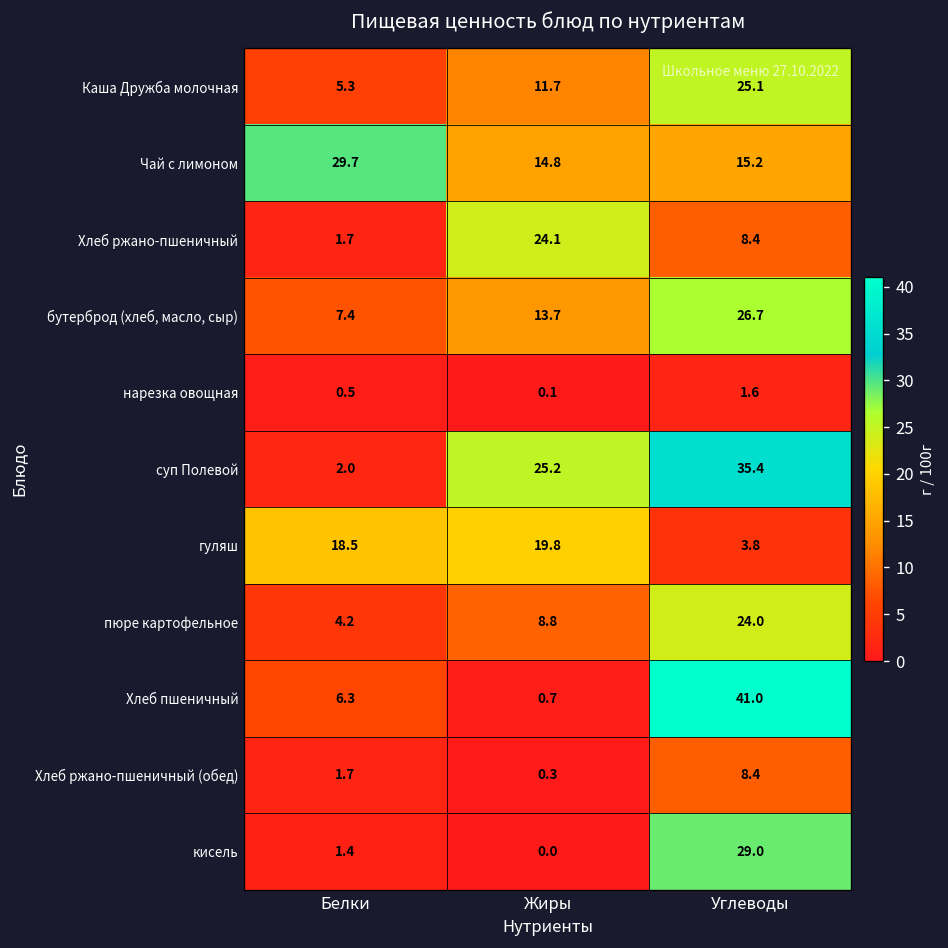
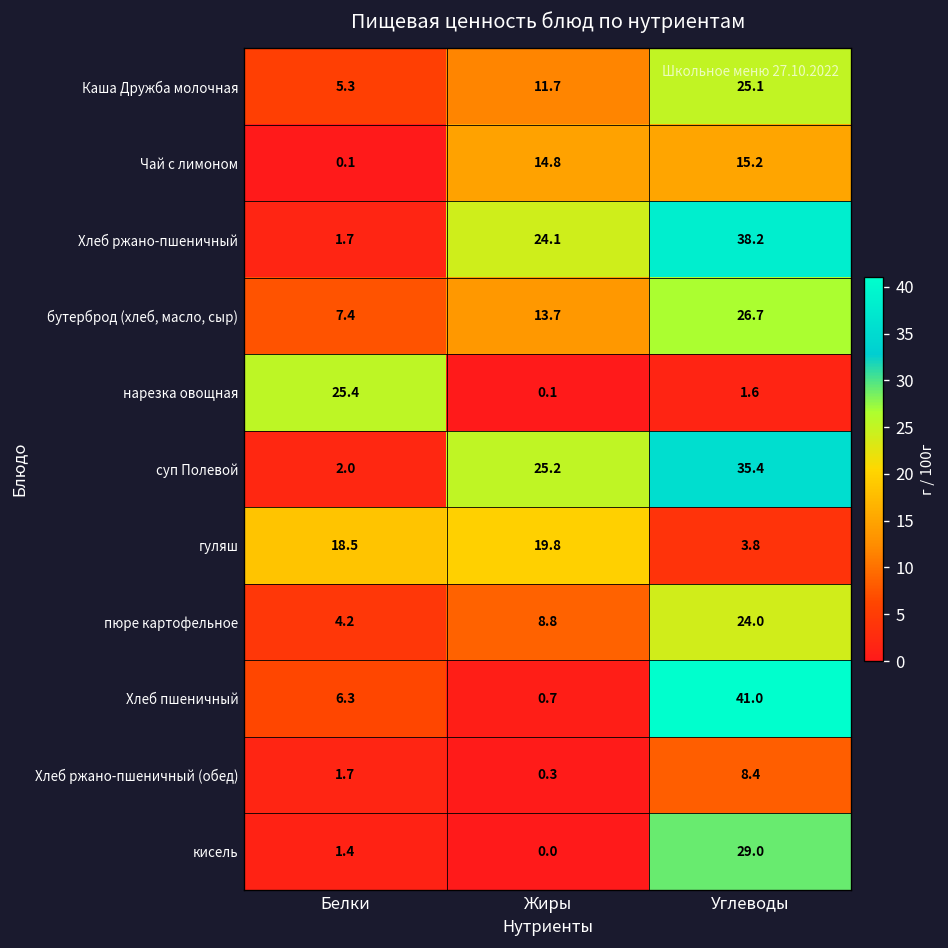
  {
    "Каша Дружба молочная": {
      "Белки": 5.3,
      "Жиры": 11.7
    },
    "Чай с лимоном": {
-     "Белки": 29.7,
+     "Белки": 0.1,
      "Жиры": 14.8,
      "Углеводы": 15.2
    },
    "Хлеб ржано-пшеничный": {
      "Белки": 1.7,
      "Жиры": 24.1,
-     "Углеводы": 8.4
+     "Углеводы": 38.2
    },
    "бутерброд (хлеб, масло, сыр)": {
      "Белки": 7.4,
      "Жиры": 13.7,
      "Углеводы": 26.7
    },
    "нарезка овощная": {
-     "Белки": 0.5,
+     "Белки": 25.4,
      "Жиры": 0.1,
      "Углеводы": 1.6
    },
    "суп Полевой": {
      "Белки": 2.0,
      "Жиры": 25.2,
      "Углеводы": 35.4
    },
    "гуляш": {
      "Белки": 18.5,
      "Жиры": 19.8,
      "Углеводы": 3.8
    },
    "пюре картофельное": {
      "Белки": 4.2,
      "Жиры": 8.8,
      "Углеводы": 24.0
    },
    "Хлеб пшеничный": {
      "Белки": 6.3,
      "Жиры": 0.7,
      "Углеводы": 41.0
    },
    "Хлеб ржано-пшеничный (обед)": {
      "Белки": 1.7,
      "Жиры": 0.3,
      "Углеводы": 8.4
    },
    "кисель": {
      "Белки": 1.4,
      "Жиры": 0.0,
      "Углеводы": 29.0
    }
  }
